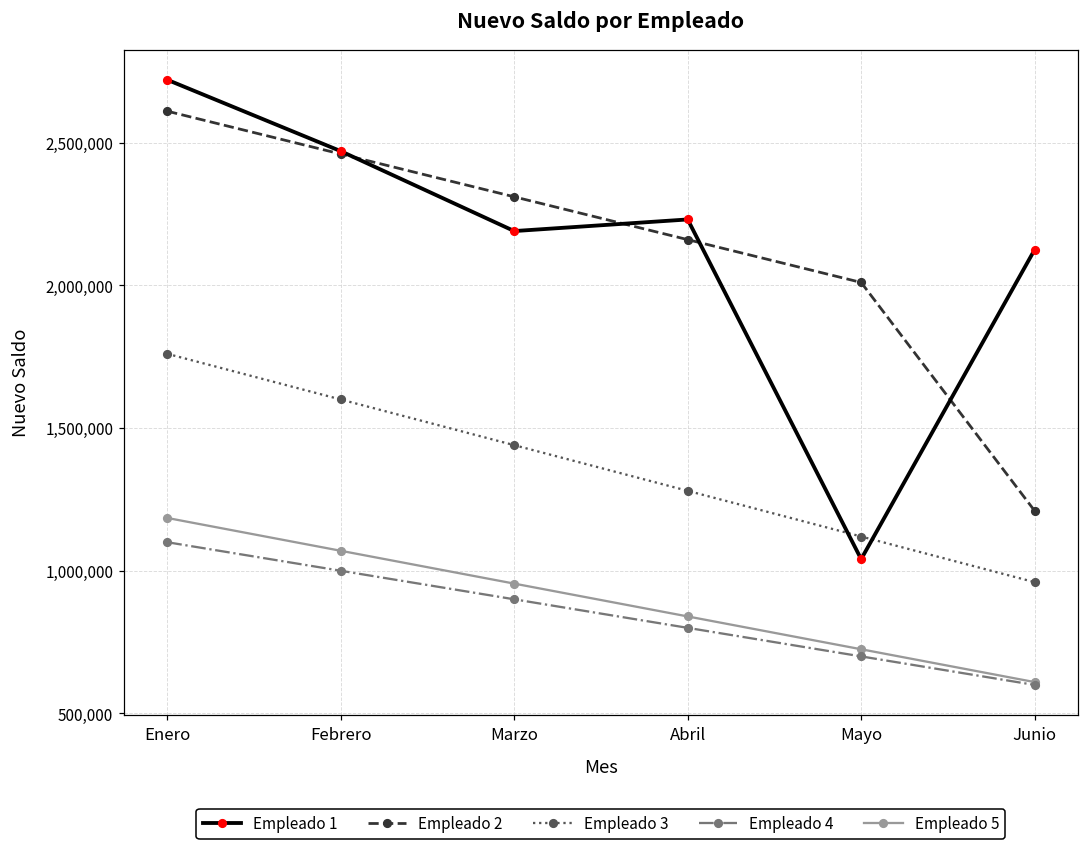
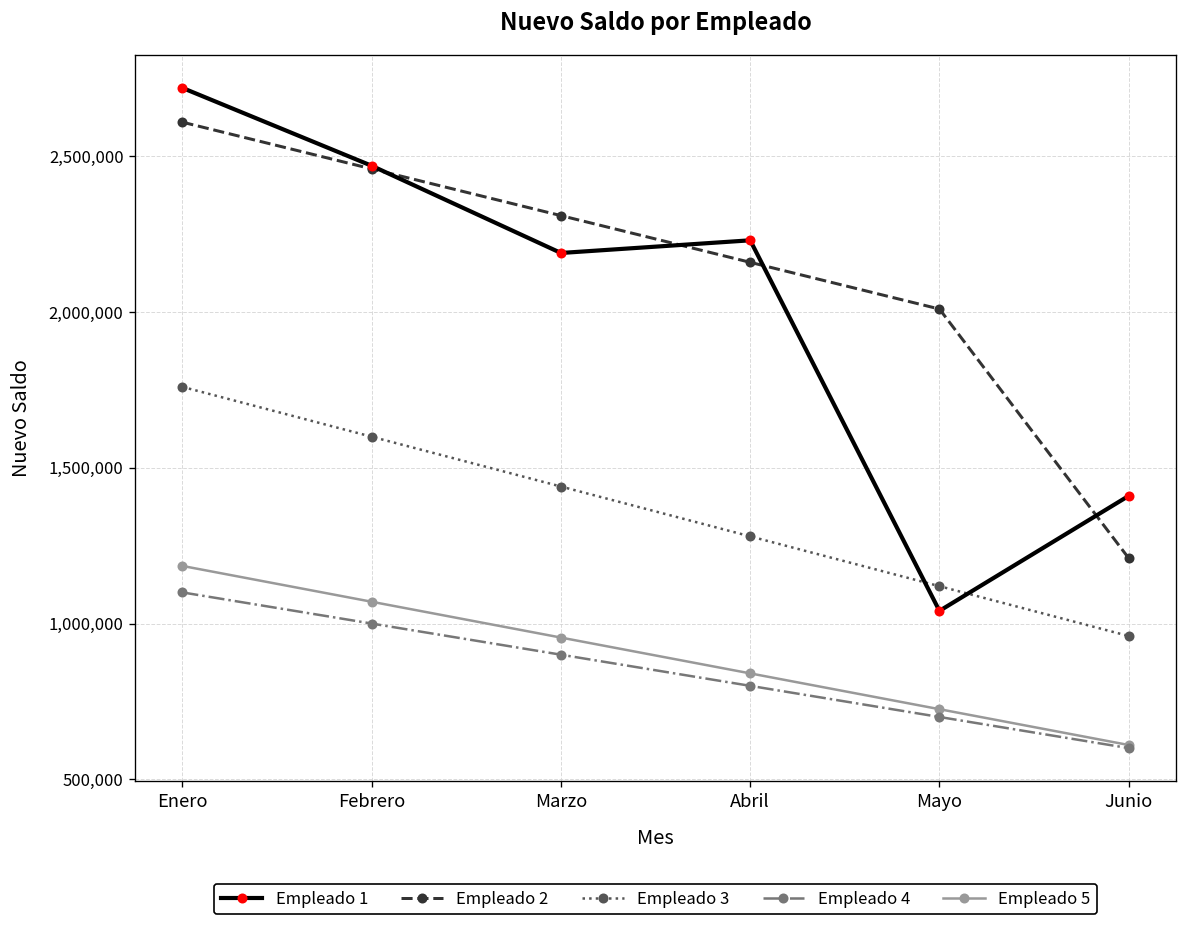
  {
    "Empleado 1": {
      "Enero": "2,720,000",
      "Febrero": "2,470,000",
      "Marzo": "2,190,000",
      "Abril": "2,230,000",
      "Mayo": "1,040,000",
-     "Junio": "2,120,000"
+     "Junio": "1,410,000"
    }
  }
